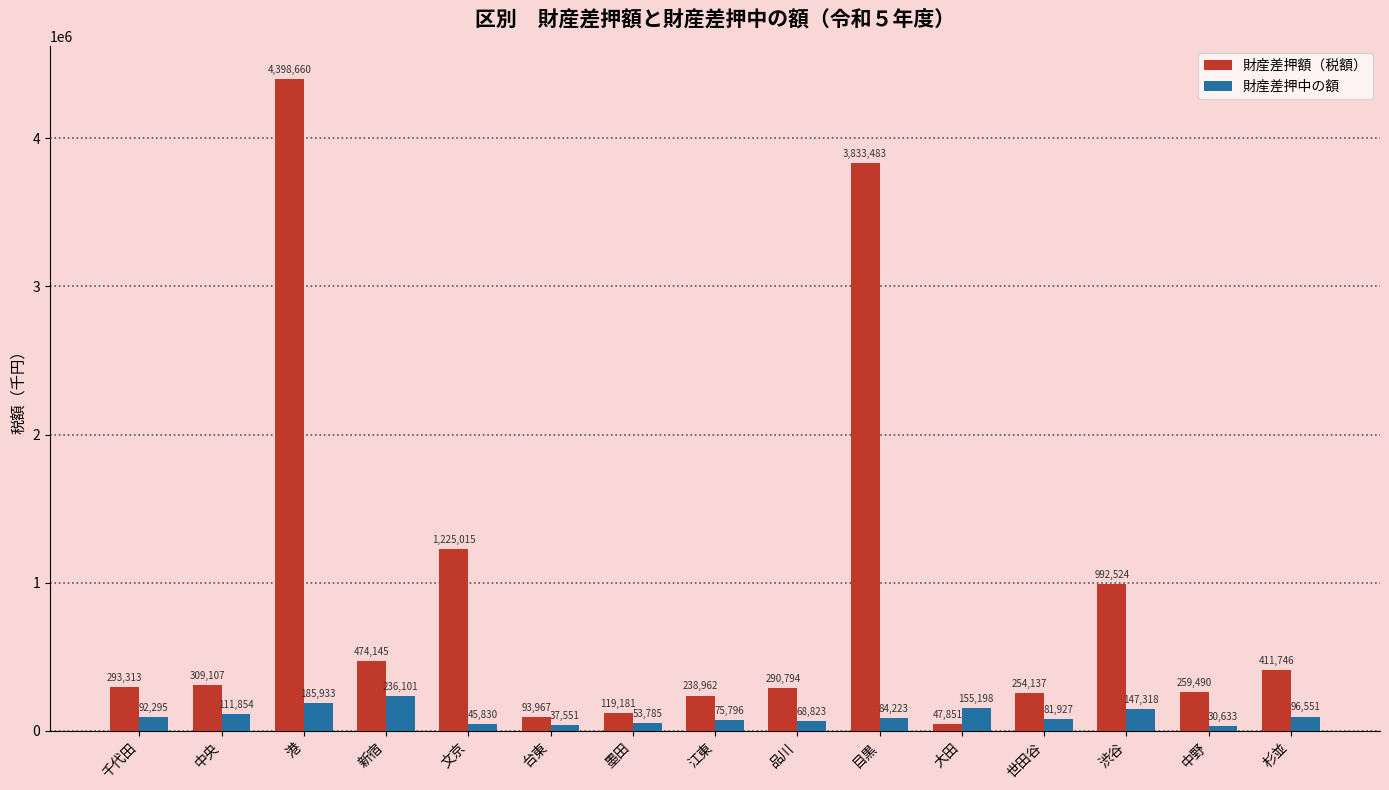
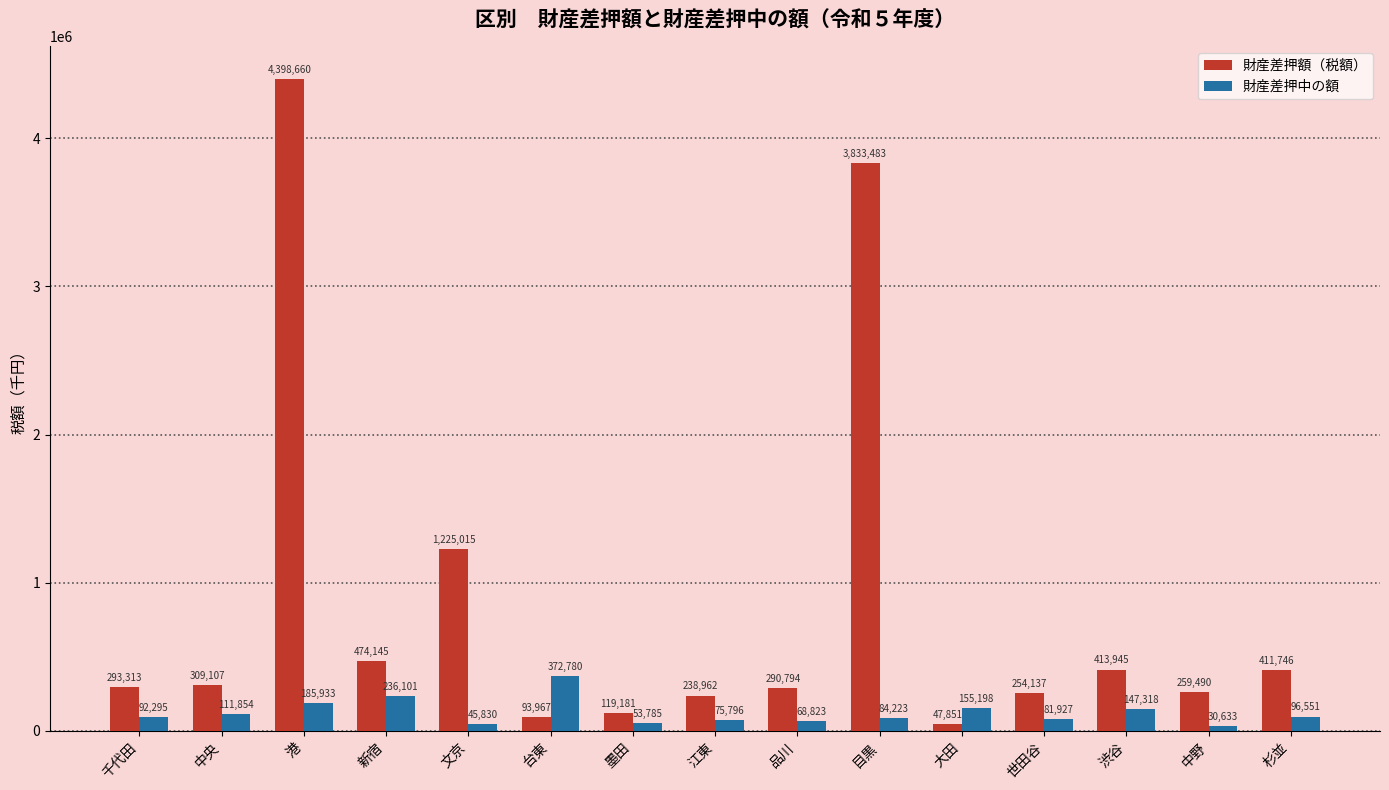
  {
    "財産差押額（税額）": {
      "千代田": "293,313",
      "中央": "309,107",
      "港": "4,398,660",
      "新宿": "474,145",
      "文京": "1,225,015",
      "台東": "93,967",
      "墨田": "119,181",
      "江東": "238,962",
      "品川": "290,794",
      "目黒": "3,833,483",
      "大田": "47,851",
      "世田谷": "254,137",
-     "渋谷": "992,524",
+     "渋谷": "413,945",
      "中野": "259,490",
      "杉並": "411,746"
    },
    "財産差押中の額": {
      "千代田": "92,295",
      "中央": "111,854",
      "港": "185,933",
      "新宿": "236,101",
      "文京": "45,830",
-     "台東": "37,551",
+     "台東": "372,780",
      "墨田": "53,785",
      "江東": "75,796",
      "品川": "68,823",
      "目黒": "84,223",
      "大田": "155,198",
      "世田谷": "81,927",
      "渋谷": "147,318",
      "中野": "30,633",
      "杉並": "96,551"
    }
  }
